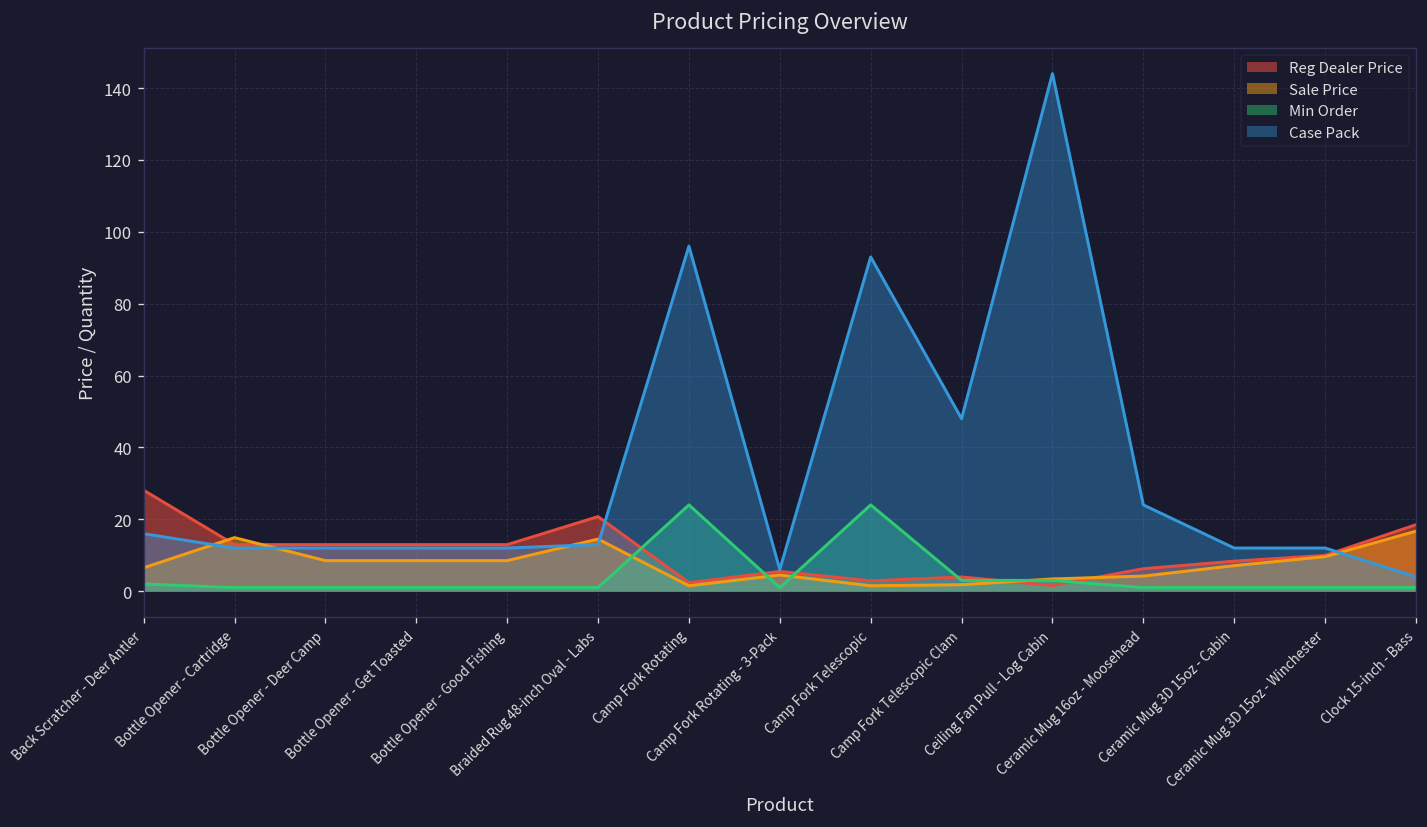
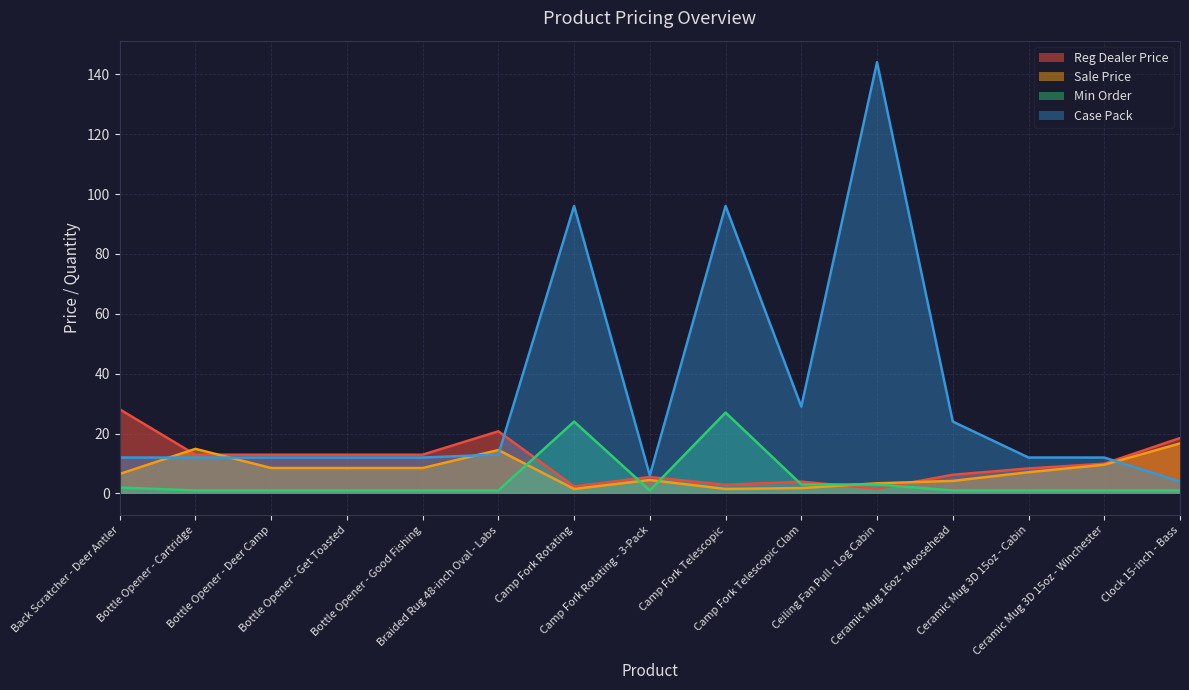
  {
    "Reg Dealer Price": {
      "Back Scratcher - Deer Antler": 28,
      "Bottle Opener - Cartridge": 13,
      "Bottle Opener - Deer Camp": 13,
      "Bottle Opener - Get Toasted": 13,
      "Bottle Opener - Good Fishing": 13,
      "Braided Rug 48-inch Oval - Labs": 21,
      "Camp Fork Rotating": 2,
      "Camp Fork Telescopic": 3,
      "Camp Fork Telescopic Clam": 4,
      "Ceiling Fan Pull - Log Cabin": 2,
      "Ceramic Mug 16oz - Moosehead": 6,
      "Ceramic Mug 3D 15oz - Cabin": 8,
      "Clock 15-inch - Bass": 19
    },
    "Sale Price": {
      "Back Scratcher - Deer Antler": 7,
      "Bottle Opener - Cartridge": 15,
      "Bottle Opener - Deer Camp": 9,
      "Bottle Opener - Get Toasted": 9,
      "Bottle Opener - Good Fishing": 9,
      "Braided Rug 48-inch Oval - Labs": 15,
      "Camp Fork Rotating": 2,
      "Camp Fork Rotating - 3-Pack": 5,
      "Camp Fork Telescopic": 2,
      "Camp Fork Telescopic Clam": 2,
      "Ceramic Mug 16oz - Moosehead": 4,
      "Ceramic Mug 3D 15oz - Cabin": 7,
      "Clock 15-inch - Bass": 17
    },
    "Min Order": {
      "Back Scratcher - Deer Antler": 2,
      "Bottle Opener - Cartridge": 1,
      "Bottle Opener - Deer Camp": 1,
      "Bottle Opener - Get Toasted": 1,
      "Bottle Opener - Good Fishing": 1,
      "Braided Rug 48-inch Oval - Labs": 1,
      "Camp Fork Rotating": 24,
      "Camp Fork Rotating - 3-Pack": 1,
-     "Camp Fork Telescopic": 24,
+     "Camp Fork Telescopic": 27,
      "Camp Fork Telescopic Clam": 3,
      "Ceramic Mug 16oz - Moosehead": 1,
      "Ceramic Mug 3D 15oz - Cabin": 1,
      "Ceramic Mug 3D 15oz - Winchester": 1,
      "Clock 15-inch - Bass": 1
    },
    "Case Pack": {
-     "Back Scratcher - Deer Antler": 16,
+     "Back Scratcher - Deer Antler": 12,
      "Bottle Opener - Cartridge": 12,
      "Bottle Opener - Deer Camp": 12,
      "Bottle Opener - Get Toasted": 12,
      "Bottle Opener - Good Fishing": 12,
      "Braided Rug 48-inch Oval - Labs": 13,
      "Camp Fork Rotating": 96,
-     "Camp Fork Telescopic": 93,
-     "Camp Fork Telescopic Clam": 48,
+     "Camp Fork Telescopic": 96,
+     "Camp Fork Telescopic Clam": 29,
      "Ceiling Fan Pull - Log Cabin": 144,
      "Ceramic Mug 16oz - Moosehead": 24,
      "Ceramic Mug 3D 15oz - Cabin": 12,
      "Ceramic Mug 3D 15oz - Winchester": 12,
      "Clock 15-inch - Bass": 4
    }
  }
